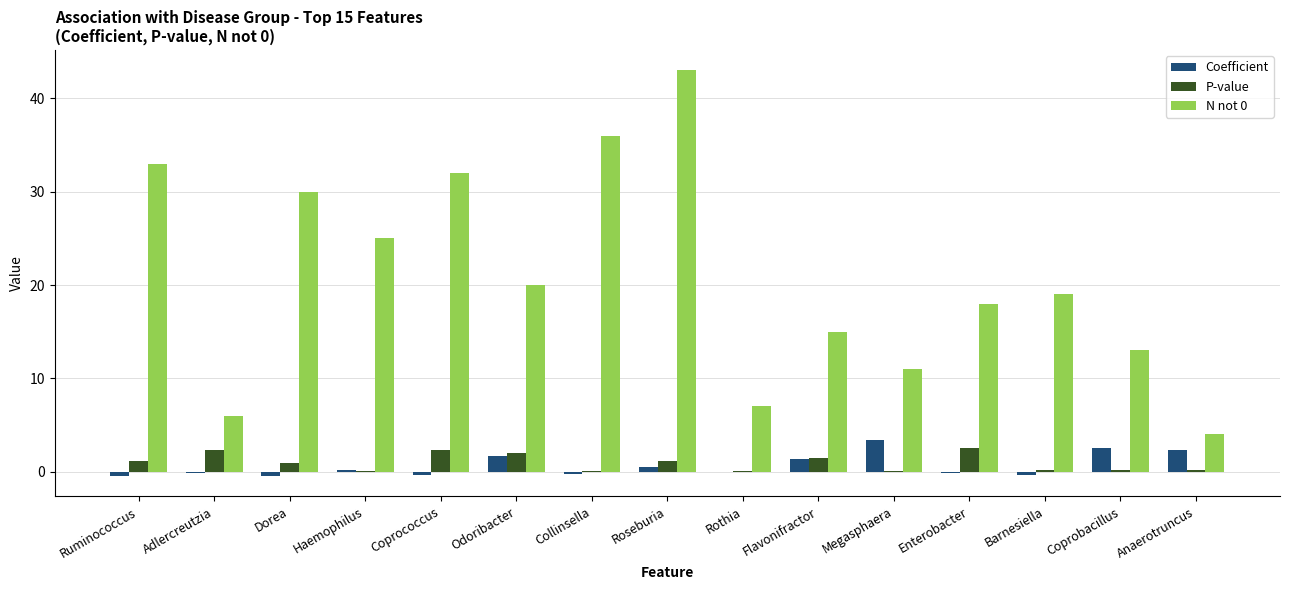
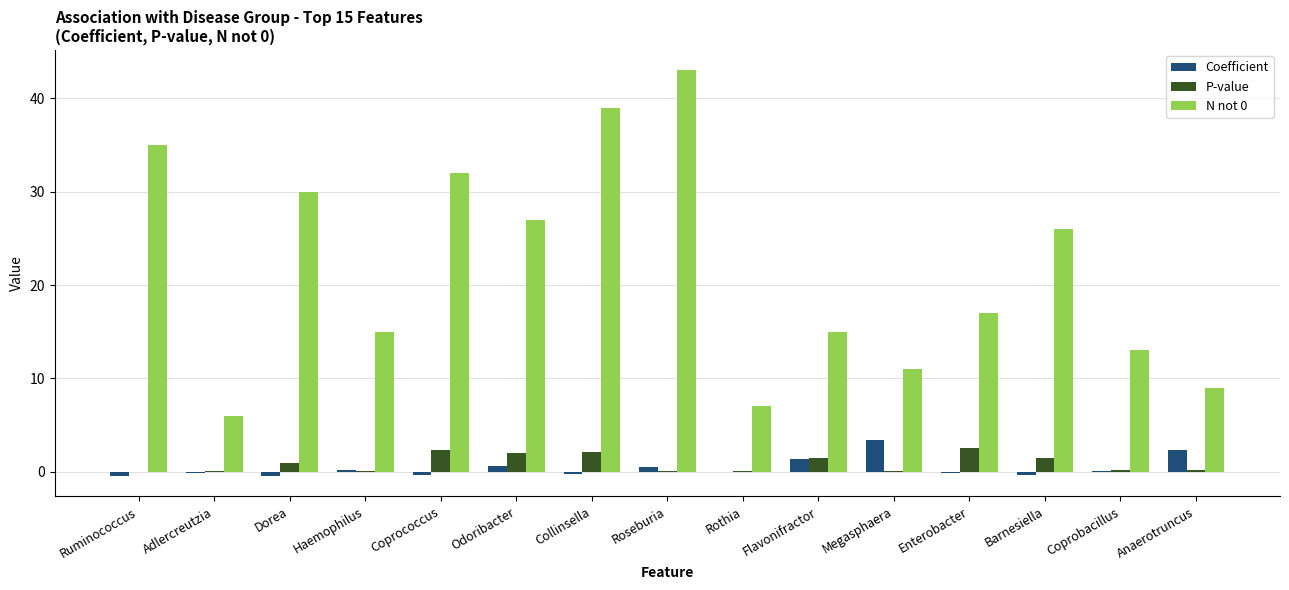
  {
    "Coefficient": {
      "Ruminococcus": 0,
      "Dorea": 0,
      "Coprococcus": 0,
-     "Odoribacter": 2,
+     "Odoribacter": 1,
      "Roseburia": 0,
      "Flavonifractor": 1,
      "Megasphaera": 3,
      "Barnesiella": 0,
-     "Coprobacillus": 3,
+     "Coprobacillus": 0,
      "Anaerotruncus": 2
    },
    "P-value": {
-     "Ruminococcus": 1,
-     "Adlercreutzia": 2,
+     "Ruminococcus": 0,
+     "Adlercreutzia": 0,
      "Dorea": 1,
      "Coprococcus": 2,
      "Odoribacter": 2,
-     "Collinsella": 0,
-     "Roseburia": 1,
+     "Collinsella": 2,
+     "Roseburia": 0,
      "Flavonifractor": 1,
      "Enterobacter": 2,
-     "Barnesiella": 0
+     "Barnesiella": 2
    },
    "N not 0": {
-     "Ruminococcus": 33,
+     "Ruminococcus": 35,
      "Adlercreutzia": 6,
      "Dorea": 30,
-     "Haemophilus": 25,
+     "Haemophilus": 15,
      "Coprococcus": 32,
-     "Odoribacter": 20,
-     "Collinsella": 36,
+     "Odoribacter": 27,
+     "Collinsella": 39,
      "Roseburia": 43,
      "Rothia": 7,
      "Flavonifractor": 15,
      "Megasphaera": 11,
-     "Enterobacter": 18,
-     "Barnesiella": 19,
+     "Enterobacter": 17,
+     "Barnesiella": 26,
      "Coprobacillus": 13,
-     "Anaerotruncus": 4
+     "Anaerotruncus": 9
    }
  }
